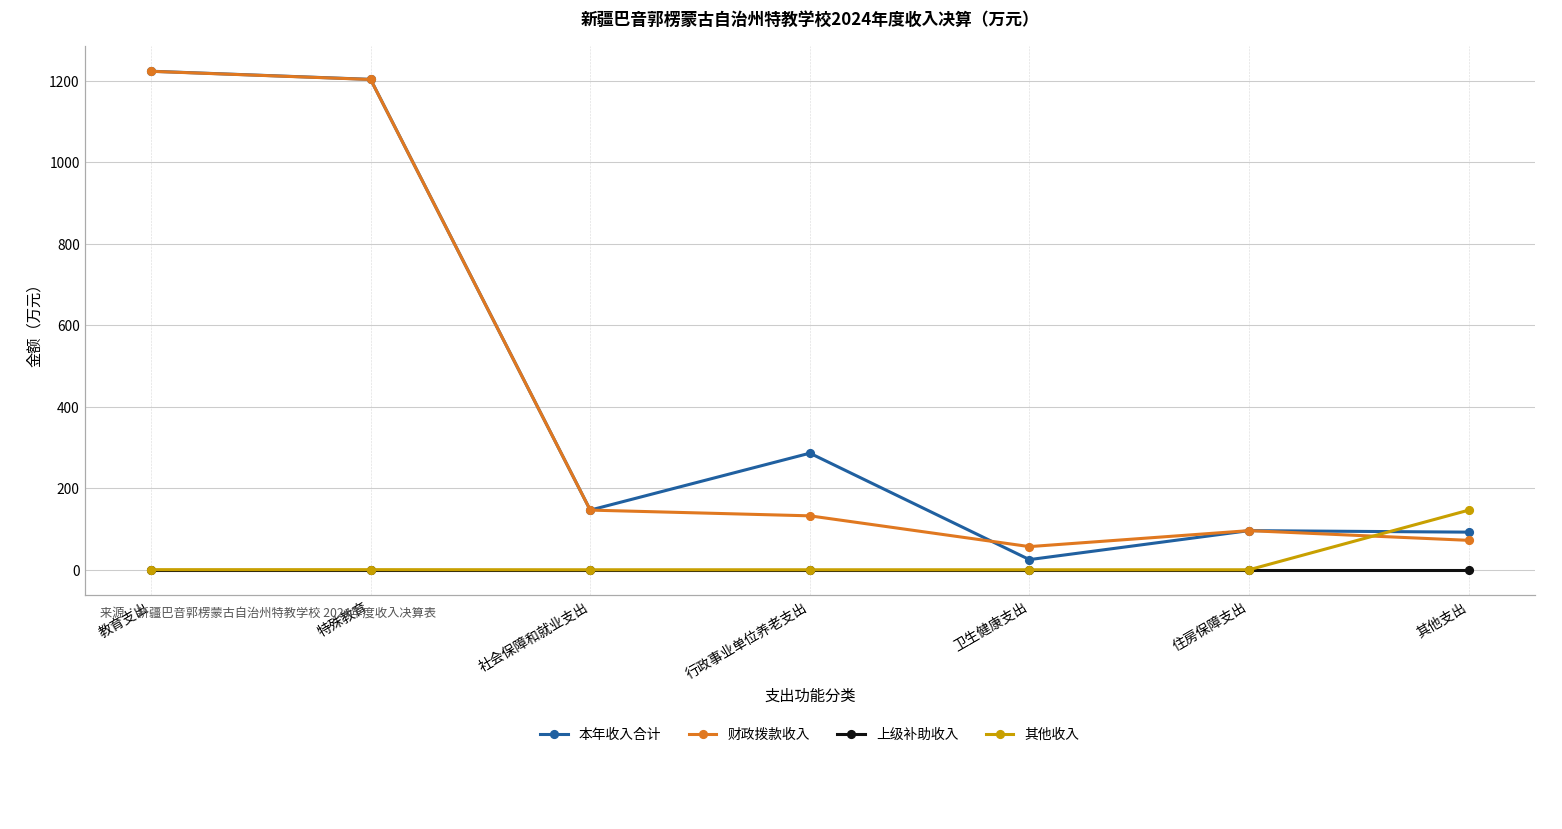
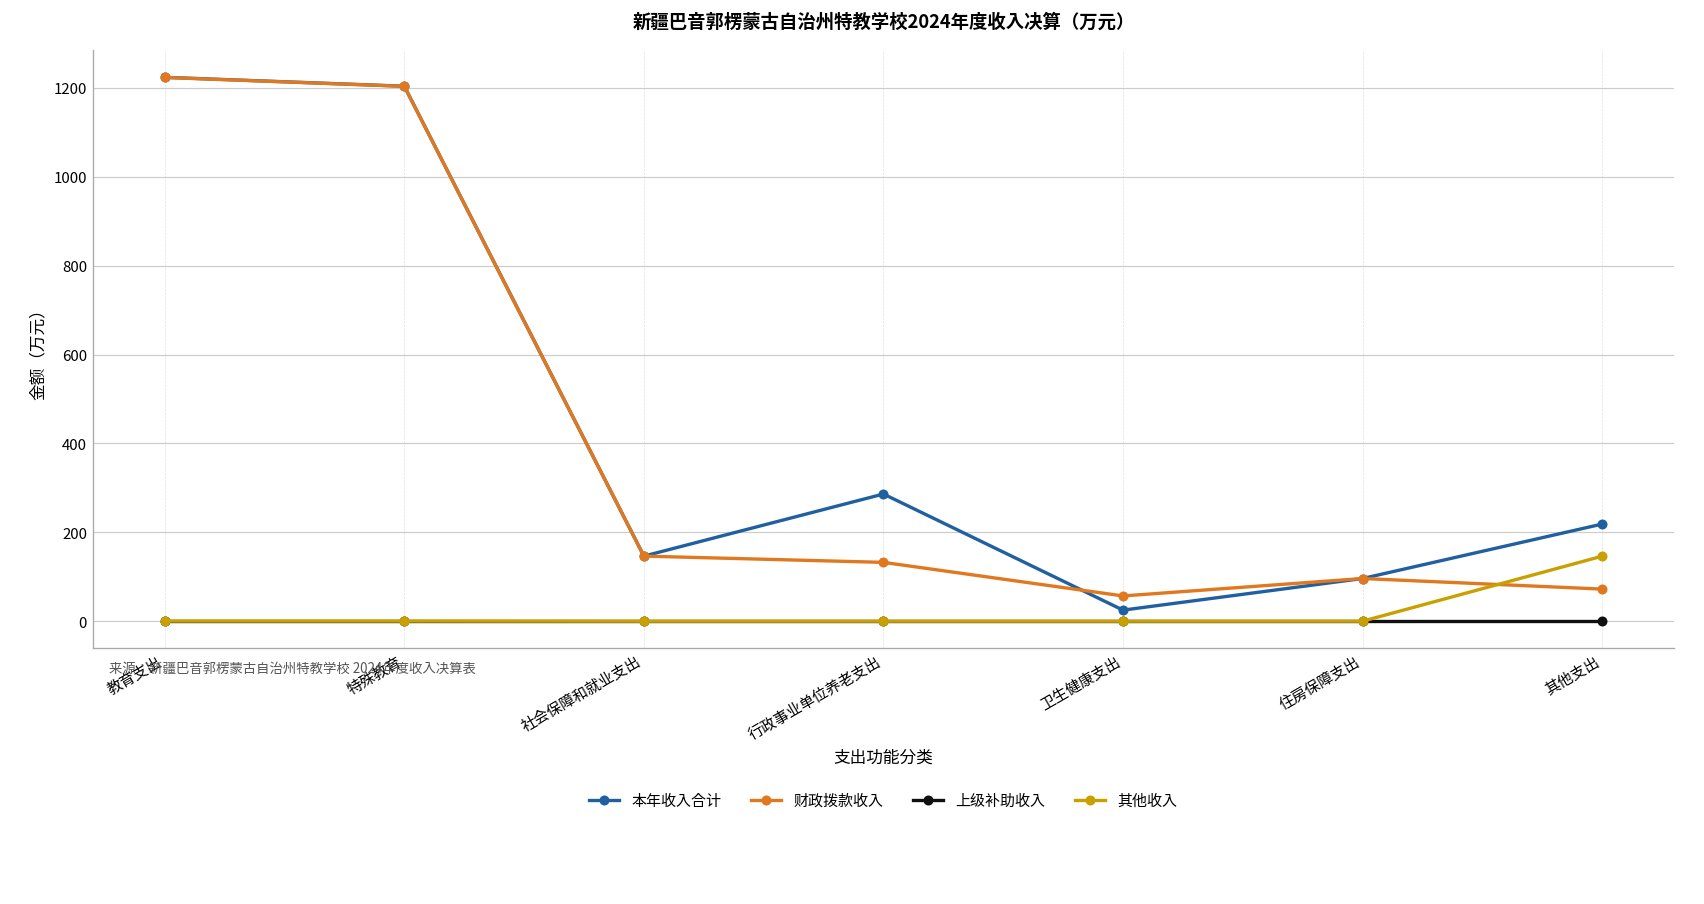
  {
    "本年收入合计": {
      "行政事业单位养老支出": 290,
      "卫生健康支出": 20,
-     "其他支出": 90
+     "其他支出": 220
    },
    "上级补助收入": {
      "其他支出": 0
    }
  }
